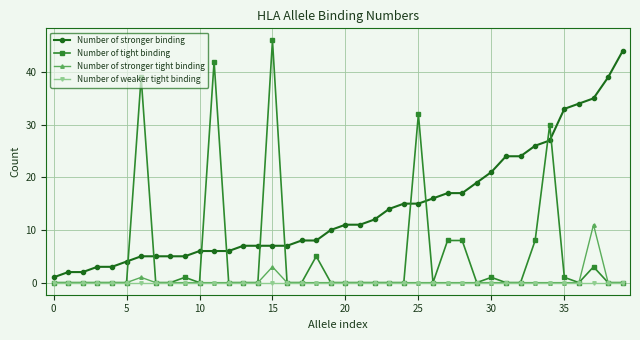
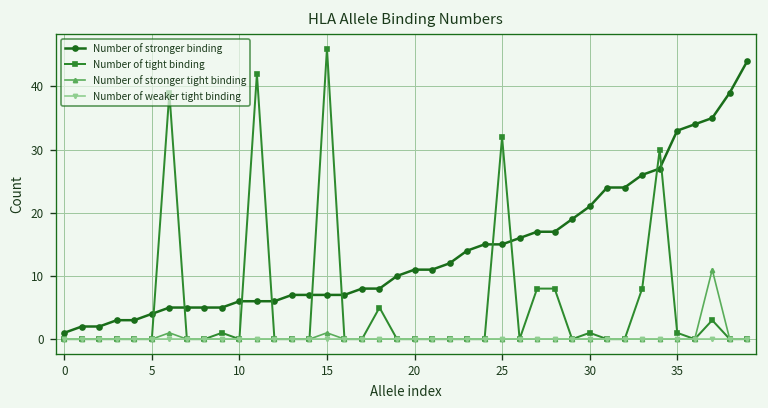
  {
    "Number of stronger tight binding": {
-     "15": 3
+     "15": 1
    },
    "Number of weaker tight binding": {
      "15": 0
    }
  }
